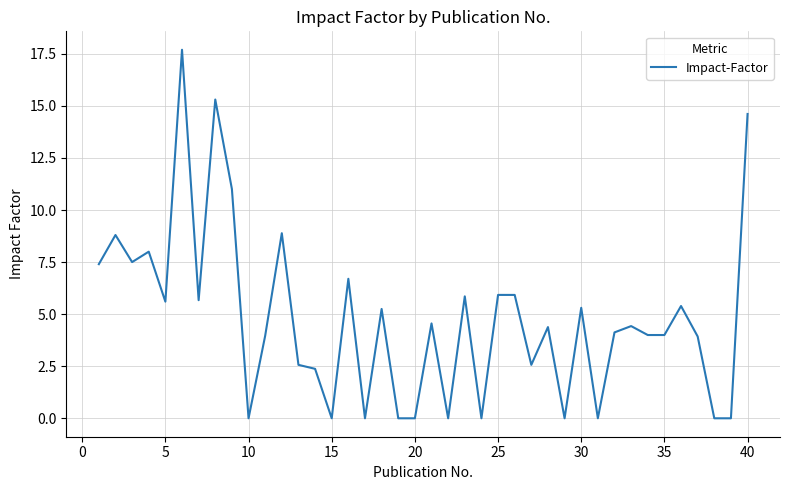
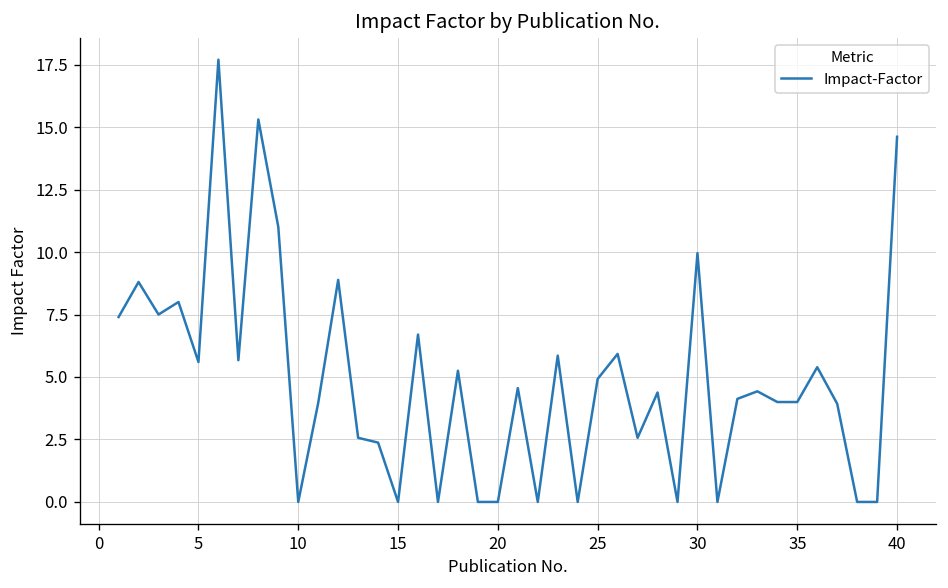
  {
    "5": 5.6,
    "10": 0.0,
    "15": 0.0,
    "20": 0.0,
-   "25": 5.9,
-   "30": 5.3,
+   "25": 4.9,
+   "30": 10.0,
    "35": 4.0,
    "40": 14.6
  }
